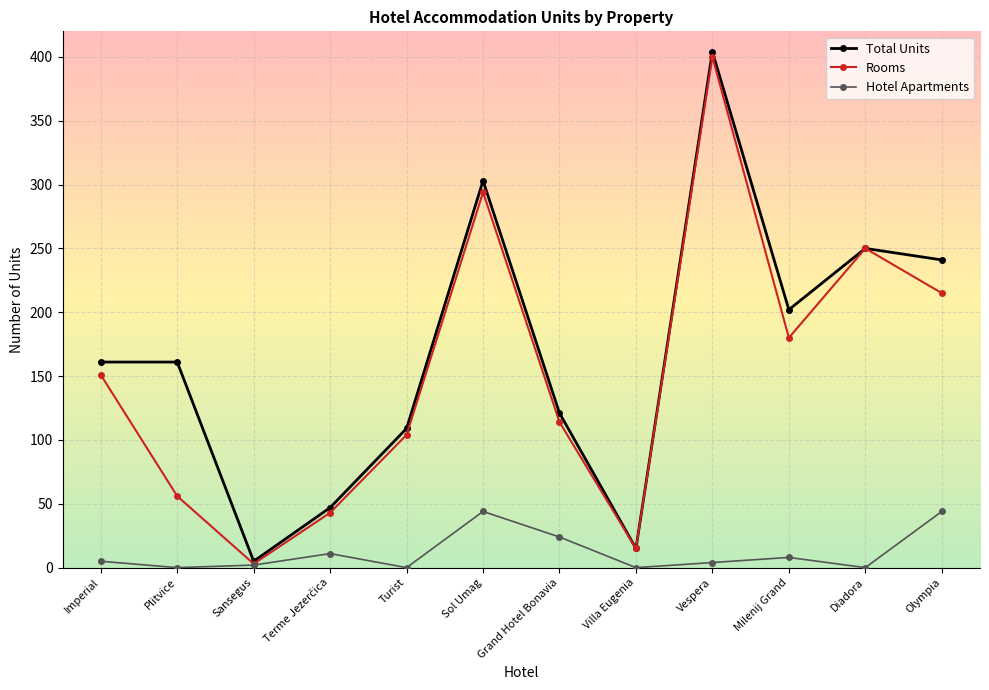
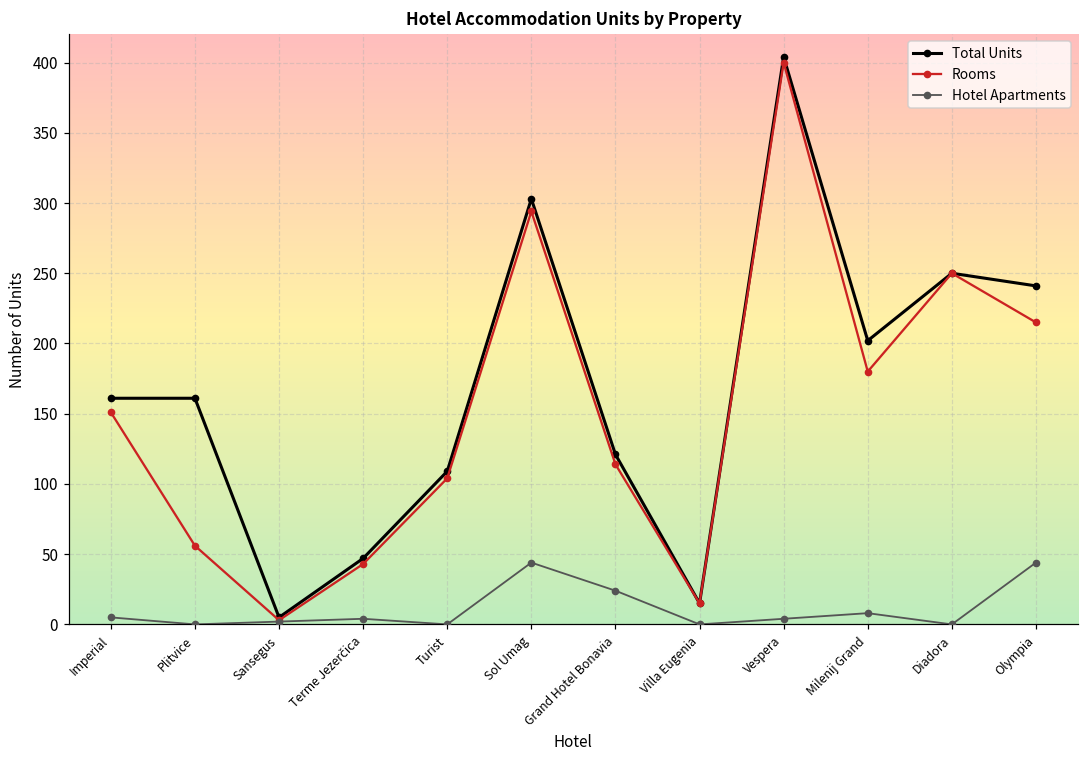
  {
    "Total Units": {
      "Imperial": 161,
      "Plitvice": 161,
      "Terme Jezerčica": 47,
      "Turist": 109,
      "Sol Umag": 303,
      "Grand Hotel Bonavia": 121,
      "Vespera": 404,
      "Milenij Grand": 202,
      "Olympia": 241
    },
    "Rooms": {
      "Imperial": 151,
      "Plitvice": 56,
      "Terme Jezerčica": 43,
      "Turist": 104,
      "Sol Umag": 294,
      "Grand Hotel Bonavia": 114,
      "Vespera": 400,
      "Milenij Grand": 180,
      "Olympia": 215
    },
    "Hotel Apartments": {
      "Imperial": 5,
      "Plitvice": 0,
-     "Terme Jezerčica": 11,
+     "Terme Jezerčica": 4,
      "Turist": 0,
      "Sol Umag": 44,
      "Grand Hotel Bonavia": 24,
      "Villa Eugenia": 0,
      "Vespera": 4,
      "Milenij Grand": 8,
      "Diadora": 0,
      "Olympia": 44
    }
  }
